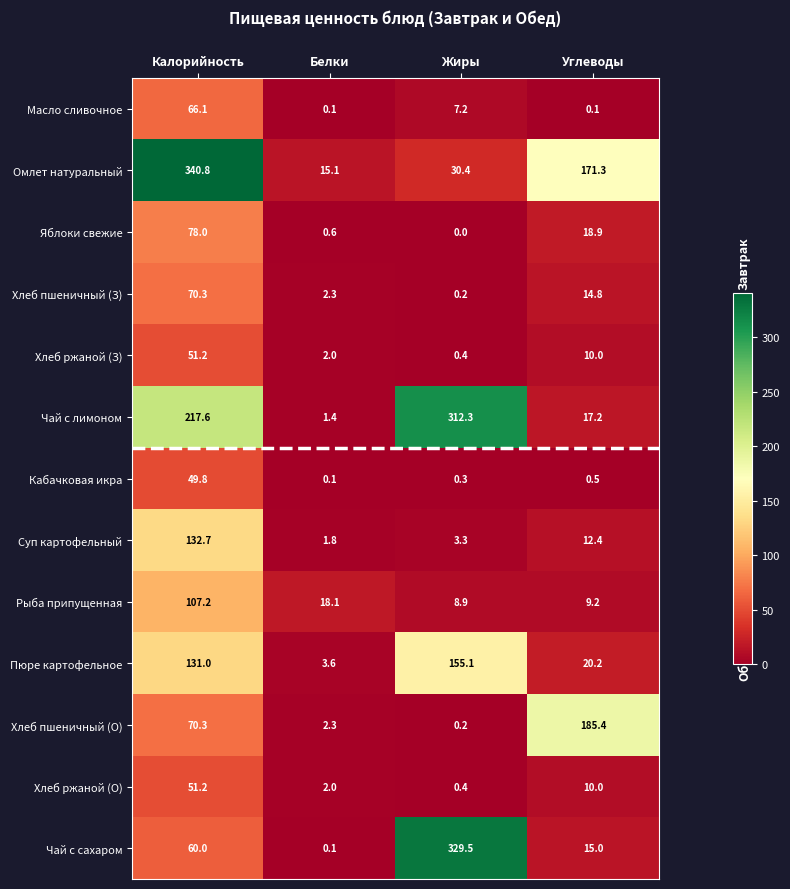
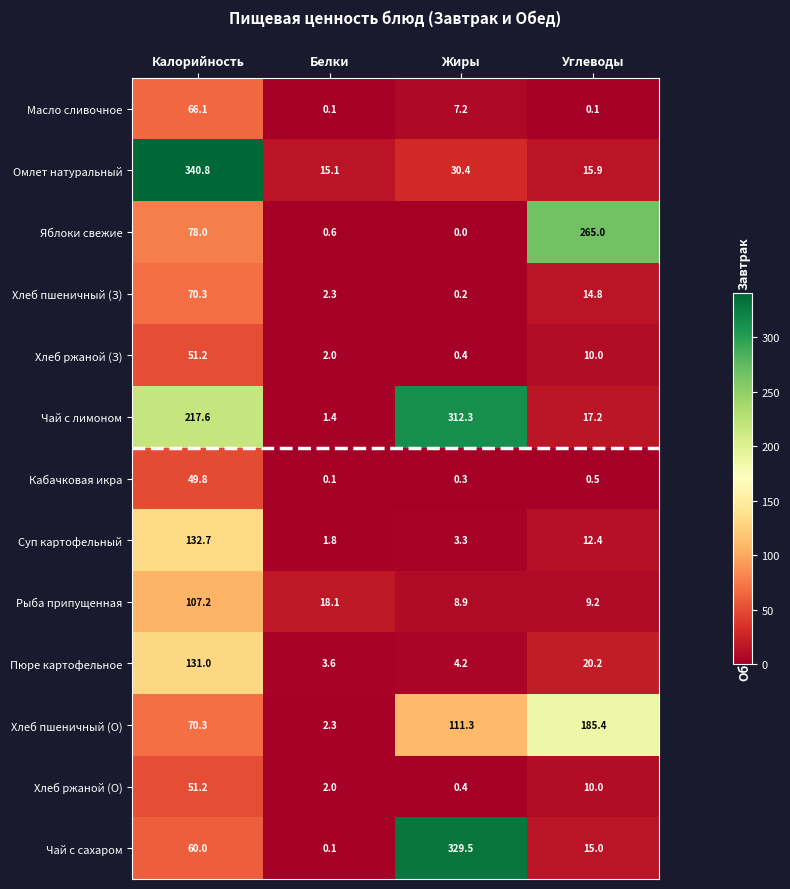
  {
    "Масло сливочное": {
      "Калорийность": 66.1,
      "Белки": 0.1,
      "Жиры": 7.2,
      "Углеводы": 0.1
    },
    "Омлет натуральный": {
      "Калорийность": 340.8,
      "Белки": 15.1,
      "Жиры": 30.4,
-     "Углеводы": 171.3
+     "Углеводы": 15.9
    },
    "Яблоки свежие": {
      "Калорийность": 78.0,
      "Белки": 0.6,
      "Жиры": 0.0,
-     "Углеводы": 18.9
+     "Углеводы": 265.0
    },
    "Хлеб пшеничный (З)": {
      "Калорийность": 70.3,
      "Белки": 2.3,
      "Жиры": 0.2,
      "Углеводы": 14.8
    },
    "Хлеб ржаной (З)": {
      "Калорийность": 51.2,
      "Белки": 2.0,
      "Жиры": 0.4,
      "Углеводы": 10.0
    },
    "Чай с лимоном": {
      "Калорийность": 217.6,
      "Белки": 1.4,
      "Жиры": 312.3,
      "Углеводы": 17.2
    },
    "Кабачковая икра": {
      "Калорийность": 49.8,
      "Белки": 0.1,
      "Жиры": 0.3,
      "Углеводы": 0.5
    },
    "Суп картофельный": {
      "Калорийность": 132.7,
      "Белки": 1.8,
      "Жиры": 3.3,
      "Углеводы": 12.4
    },
    "Рыба припущенная": {
      "Калорийность": 107.2,
      "Белки": 18.1,
      "Жиры": 8.9,
      "Углеводы": 9.2
    },
    "Пюре картофельное": {
      "Калорийность": 131.0,
      "Белки": 3.6,
-     "Жиры": 155.1,
+     "Жиры": 4.2,
      "Углеводы": 20.2
    },
    "Хлеб пшеничный (О)": {
      "Калорийность": 70.3,
      "Белки": 2.3,
-     "Жиры": 0.2,
+     "Жиры": 111.3,
      "Углеводы": 185.4
    },
    "Хлеб ржаной (О)": {
      "Калорийность": 51.2,
      "Белки": 2.0,
      "Жиры": 0.4,
      "Углеводы": 10.0
    },
    "Чай с сахаром": {
      "Калорийность": 60.0,
      "Белки": 0.1,
      "Жиры": 329.5,
      "Углеводы": 15.0
    }
  }
